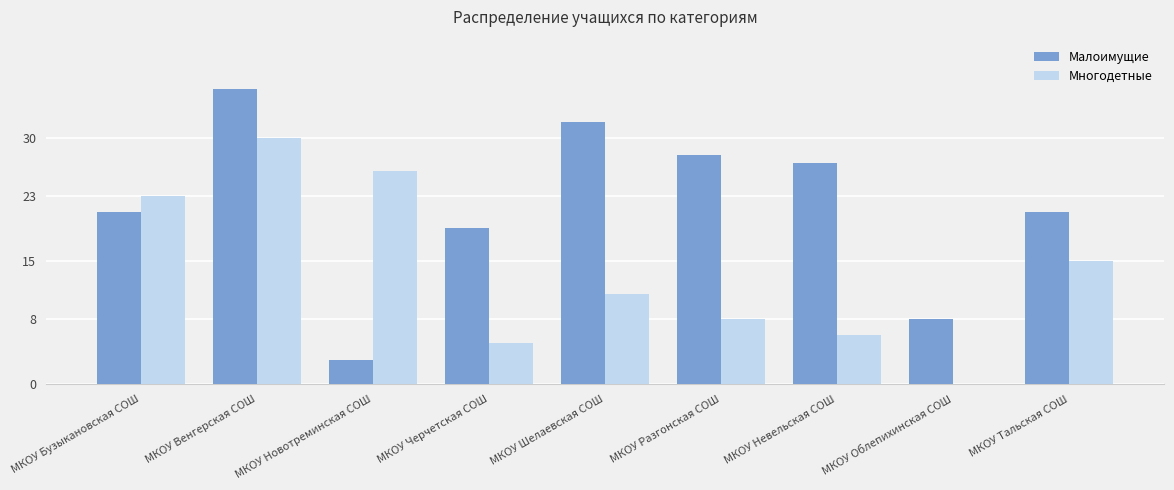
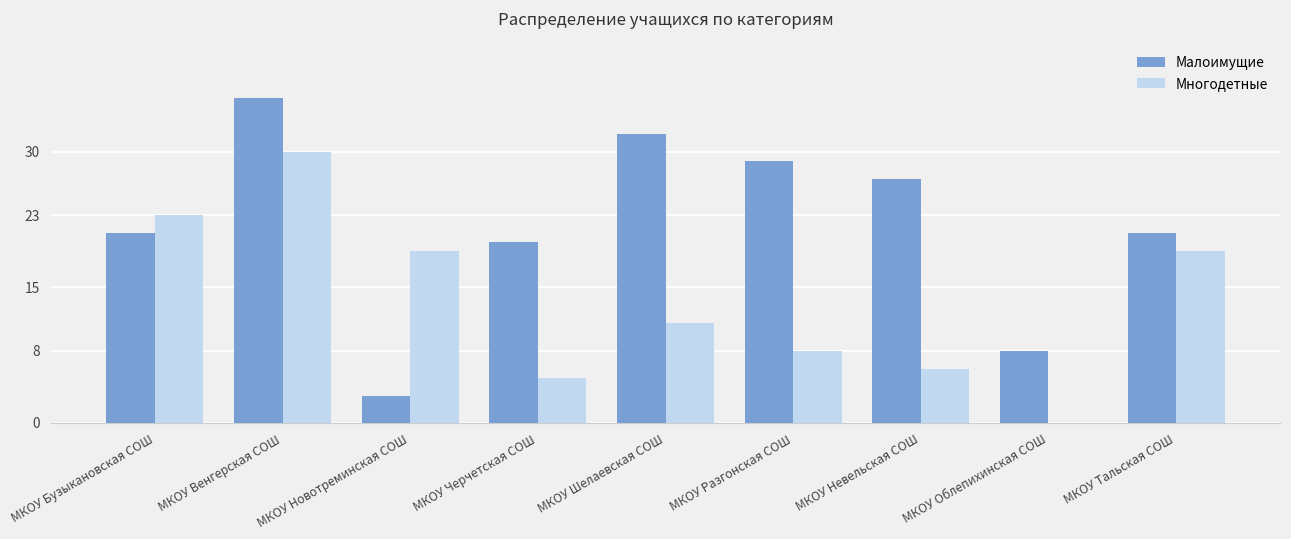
  {
    "Малоимущие": {
      "МКОУ Бузыкановская СОШ": 21,
      "МКОУ Венгерская СОШ": 36,
      "МКОУ Новотреминская СОШ": 3,
-     "МКОУ Черчетская СОШ": 19,
+     "МКОУ Черчетская СОШ": 20,
      "МКОУ Шелаевская СОШ": 32,
-     "МКОУ Разгонская СОШ": 28,
+     "МКОУ Разгонская СОШ": 29,
      "МКОУ Невельская СОШ": 27,
      "МКОУ Облепихинская СОШ": 8,
      "МКОУ Тальская СОШ": 21
    },
    "Многодетные": {
      "МКОУ Бузыкановская СОШ": 23,
      "МКОУ Венгерская СОШ": 30,
-     "МКОУ Новотреминская СОШ": 26,
+     "МКОУ Новотреминская СОШ": 19,
      "МКОУ Черчетская СОШ": 5,
      "МКОУ Шелаевская СОШ": 11,
      "МКОУ Разгонская СОШ": 8,
      "МКОУ Невельская СОШ": 6,
      "МКОУ Облепихинская СОШ": 0,
-     "МКОУ Тальская СОШ": 15
+     "МКОУ Тальская СОШ": 19
    }
  }
